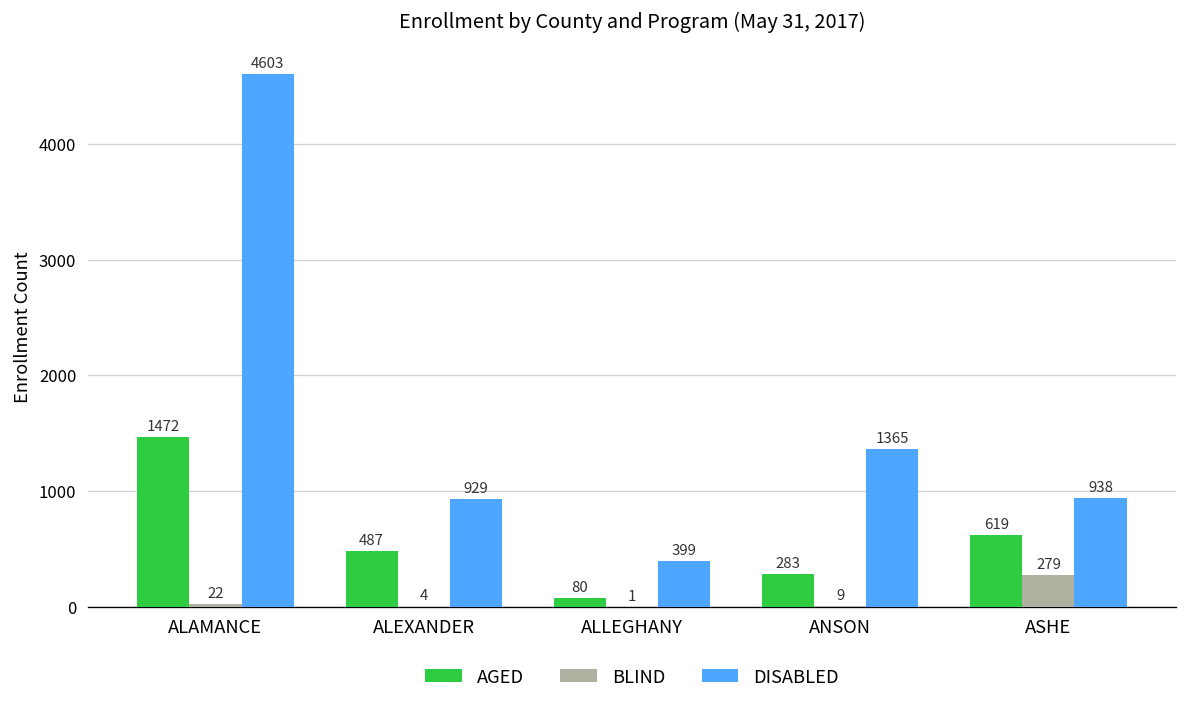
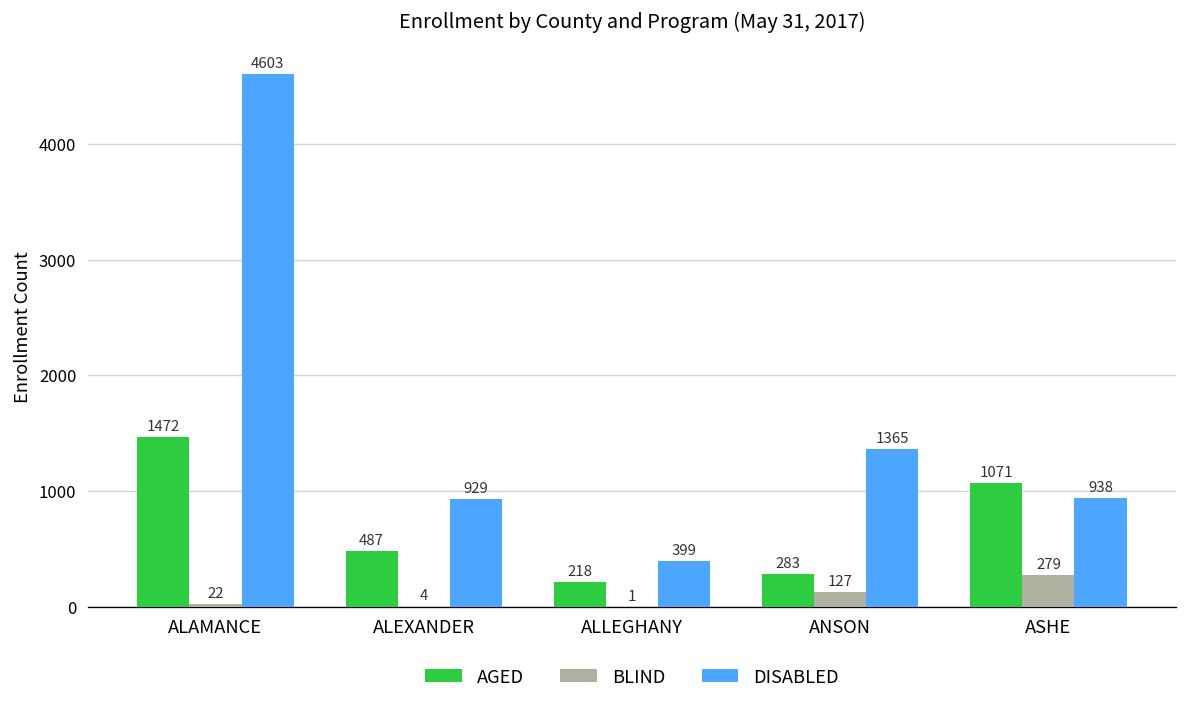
  {
    "AGED": {
      "ALAMANCE": 1472,
      "ALEXANDER": 487,
-     "ALLEGHANY": 80,
+     "ALLEGHANY": 218,
      "ANSON": 283,
-     "ASHE": 619
+     "ASHE": 1071
    },
    "BLIND": {
      "ALAMANCE": 22,
      "ALEXANDER": 4,
      "ALLEGHANY": 1,
-     "ANSON": 9,
+     "ANSON": 127,
      "ASHE": 279
    },
    "DISABLED": {
      "ALAMANCE": 4603,
      "ALEXANDER": 929,
      "ALLEGHANY": 399,
      "ANSON": 1365,
      "ASHE": 938
    }
  }
